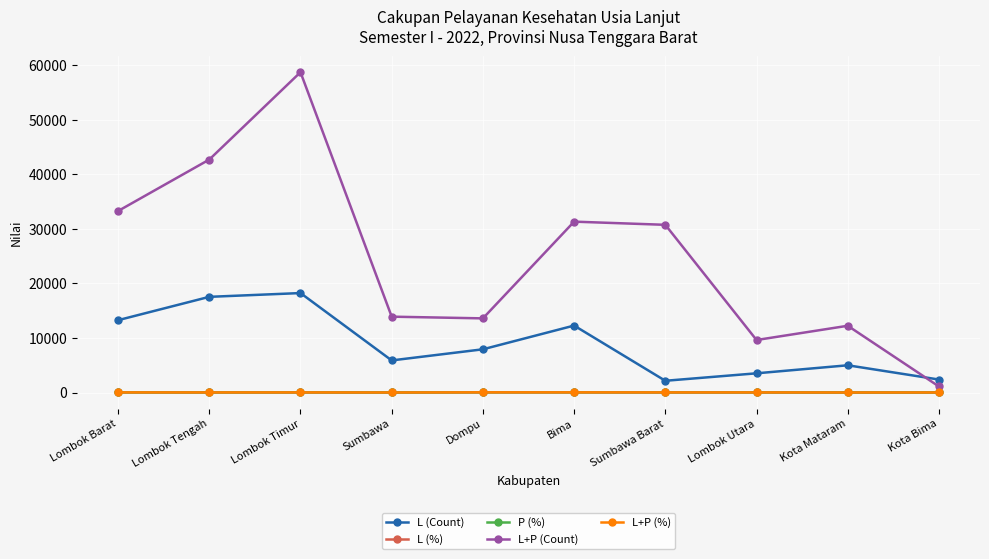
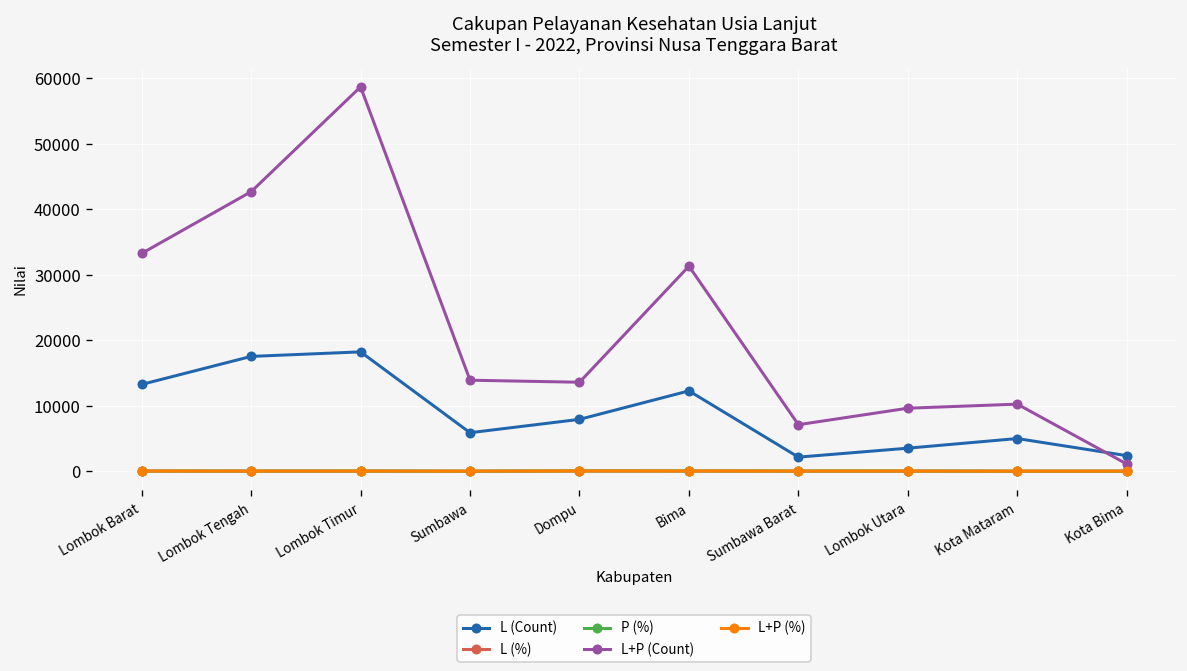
  {
    "L (Count)": {
      "Lombok Barat": 13000,
      "Lombok Tengah": 18000,
      "Lombok Timur": 18000,
      "Sumbawa": 6000,
      "Dompu": 8000,
      "Bima": 12000,
      "Sumbawa Barat": 2000,
      "Lombok Utara": 4000,
      "Kota Mataram": 5000,
      "Kota Bima": 2000
    },
    "L+P (Count)": {
      "Lombok Barat": 33000,
      "Lombok Tengah": 43000,
      "Lombok Timur": 59000,
      "Sumbawa": 14000,
      "Dompu": 14000,
      "Bima": 31000,
-     "Sumbawa Barat": 31000,
+     "Sumbawa Barat": 7000,
      "Lombok Utara": 10000,
-     "Kota Mataram": 12000,
+     "Kota Mataram": 10000,
      "Kota Bima": 1000
    }
  }
